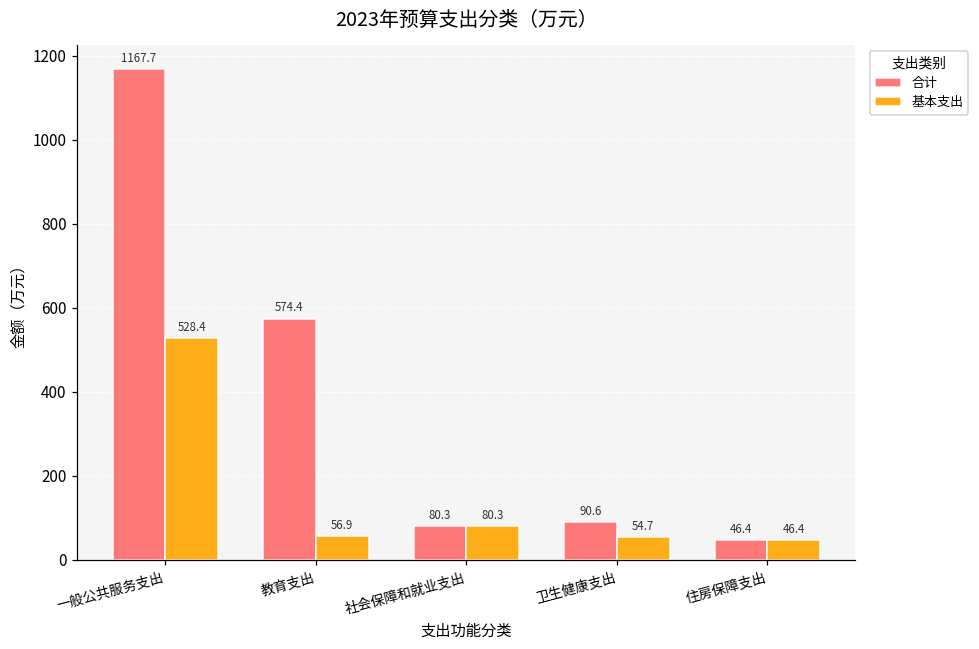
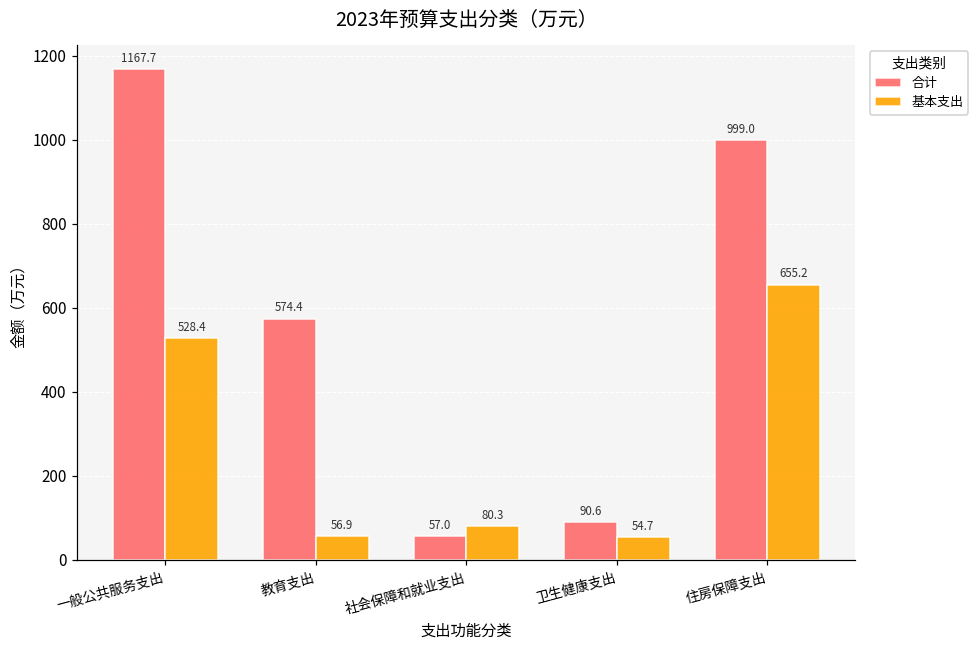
  {
    "合计": {
      "一般公共服务支出": 1167.7,
      "教育支出": 574.4,
-     "社会保障和就业支出": 80.3,
+     "社会保障和就业支出": 57.0,
      "卫生健康支出": 90.6,
-     "住房保障支出": 46.4
+     "住房保障支出": 999.0
    },
    "基本支出": {
      "一般公共服务支出": 528.4,
      "教育支出": 56.9,
      "社会保障和就业支出": 80.3,
      "卫生健康支出": 54.7,
-     "住房保障支出": 46.4
+     "住房保障支出": 655.2
    }
  }
